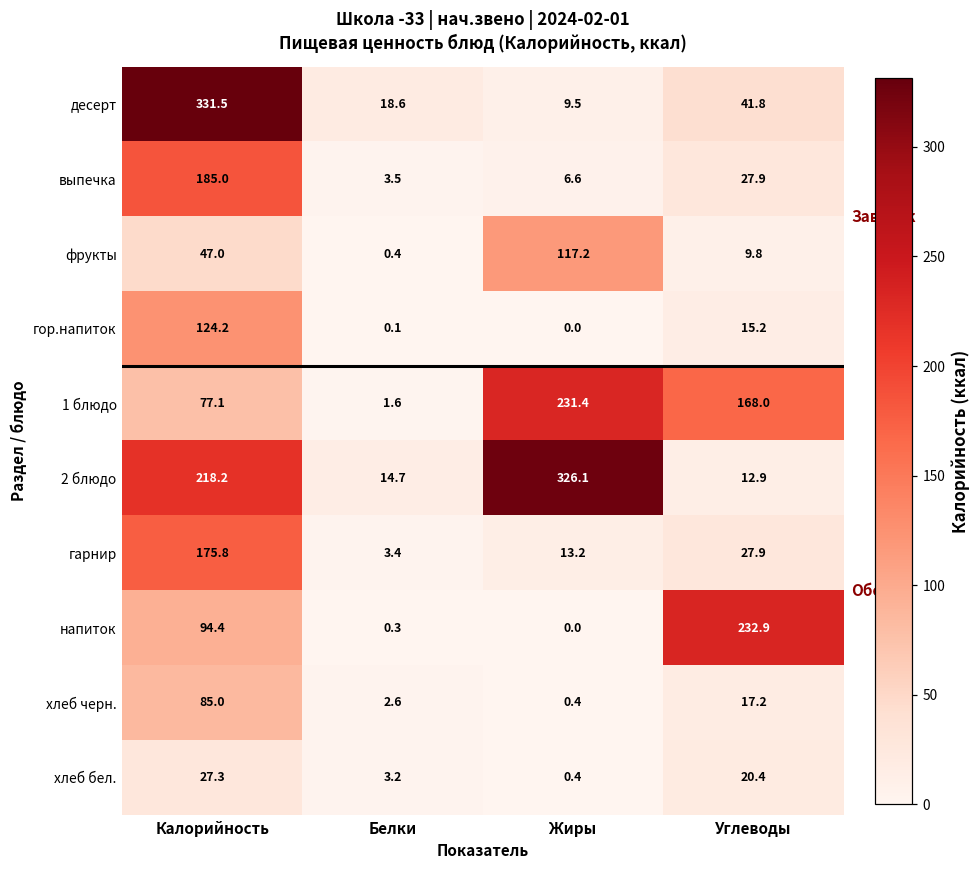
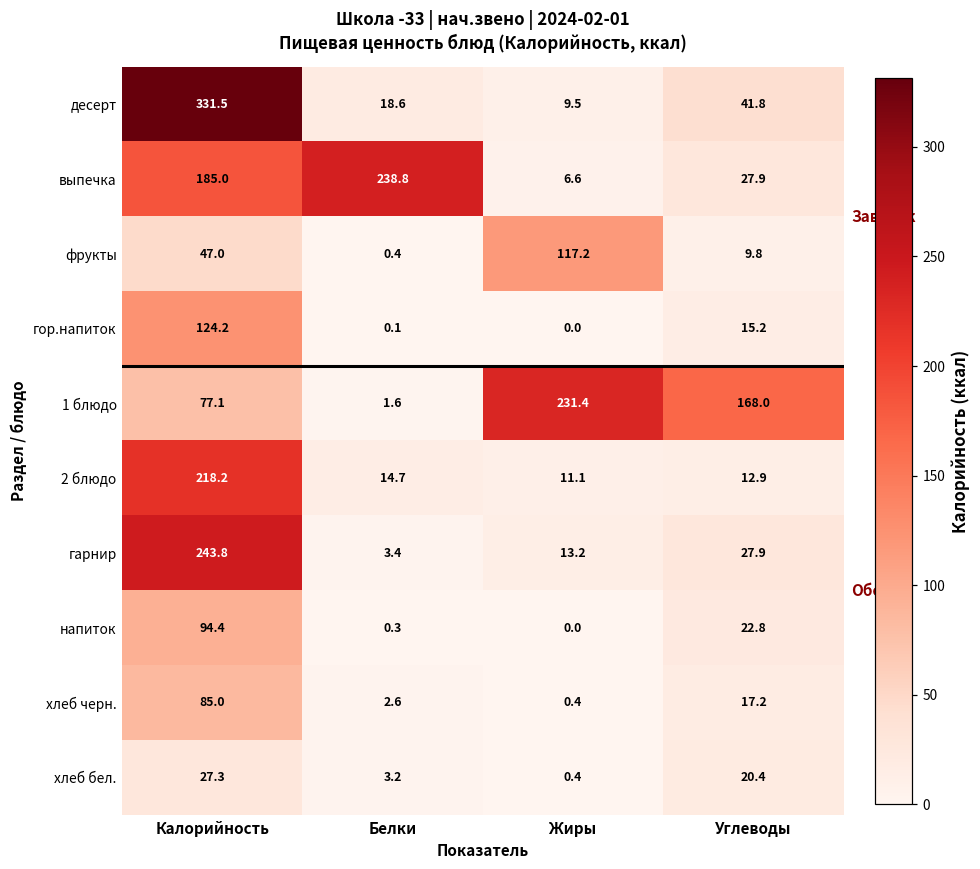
  {
    "десерт": {
      "Калорийность": 331.5,
      "Белки": 18.6,
      "Жиры": 9.5,
      "Углеводы": 41.8
    },
    "выпечка": {
      "Калорийность": 185.0,
-     "Белки": 3.5,
+     "Белки": 238.8,
      "Жиры": 6.6,
      "Углеводы": 27.9
    },
    "фрукты": {
      "Калорийность": 47.0,
      "Белки": 0.4,
      "Жиры": 117.2,
      "Углеводы": 9.8
    },
    "гор.напиток": {
      "Калорийность": 124.2,
      "Белки": 0.1,
      "Жиры": 0.0,
      "Углеводы": 15.2
    },
    "1 блюдо": {
      "Калорийность": 77.1,
      "Белки": 1.6,
      "Жиры": 231.4,
      "Углеводы": 168.0
    },
    "2 блюдо": {
      "Калорийность": 218.2,
      "Белки": 14.7,
-     "Жиры": 326.1,
+     "Жиры": 11.1,
      "Углеводы": 12.9
    },
    "гарнир": {
-     "Калорийность": 175.8,
+     "Калорийность": 243.8,
      "Белки": 3.4,
      "Жиры": 13.2,
      "Углеводы": 27.9
    },
    "напиток": {
      "Калорийность": 94.4,
      "Белки": 0.3,
      "Жиры": 0.0,
-     "Углеводы": 232.9
+     "Углеводы": 22.8
    },
    "хлеб черн.": {
      "Калорийность": 85.0,
      "Белки": 2.6,
      "Жиры": 0.4,
      "Углеводы": 17.2
    },
    "хлеб бел.": {
      "Калорийность": 27.3,
      "Белки": 3.2,
      "Жиры": 0.4,
      "Углеводы": 20.4
    }
  }
